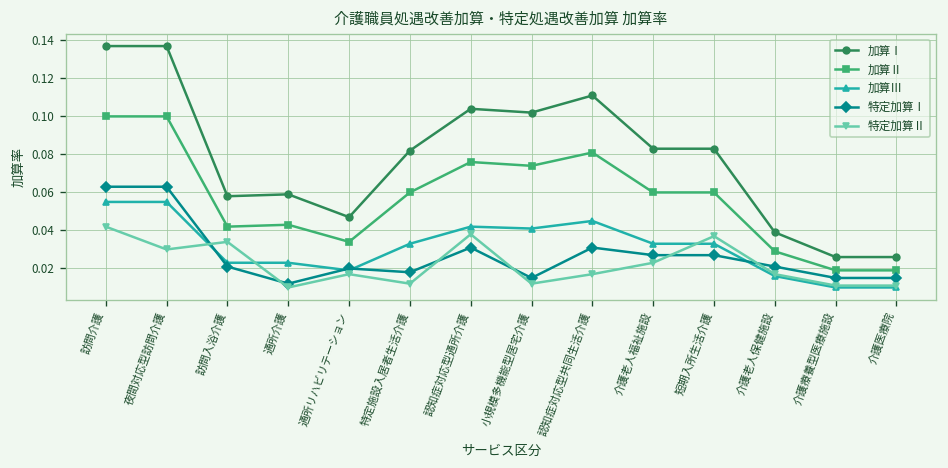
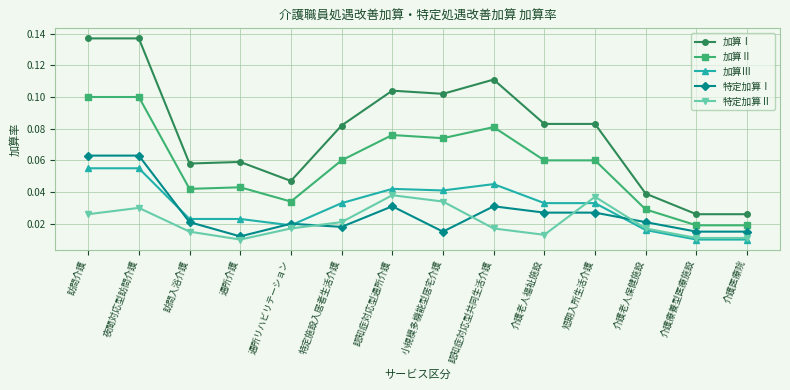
  {
    "特定加算Ⅱ": {
-     "訪問介護": 0.042,
+     "訪問介護": 0.026,
      "夜間対応型訪問介護": 0.030,
-     "訪問入浴介護": 0.034,
+     "訪問入浴介護": 0.015,
      "通所介護": 0.010,
      "通所リハビリテーション": 0.017,
-     "特定施設入居者生活介護": 0.012,
+     "特定施設入居者生活介護": 0.021,
      "認知症対応型通所介護": 0.038,
-     "小規模多機能型居宅介護": 0.012,
+     "小規模多機能型居宅介護": 0.034,
      "認知症対応型共同生活介護": 0.017,
-     "介護老人福祉施設": 0.023,
+     "介護老人福祉施設": 0.013,
      "短期入所生活介護": 0.037
    }
  }
